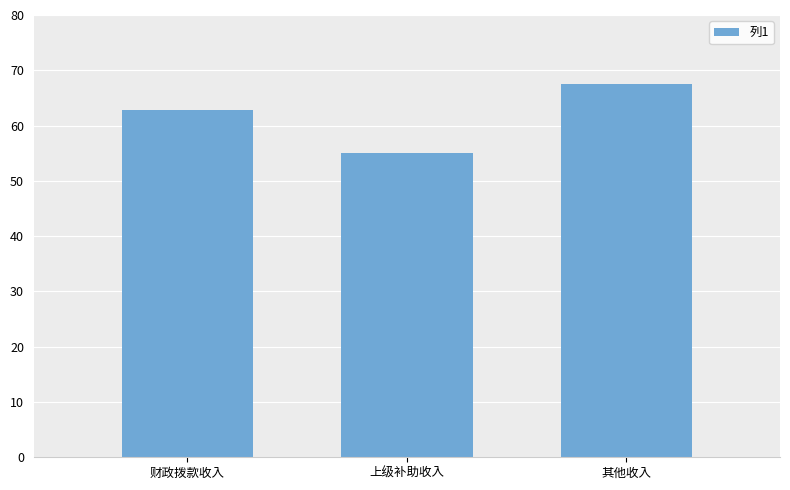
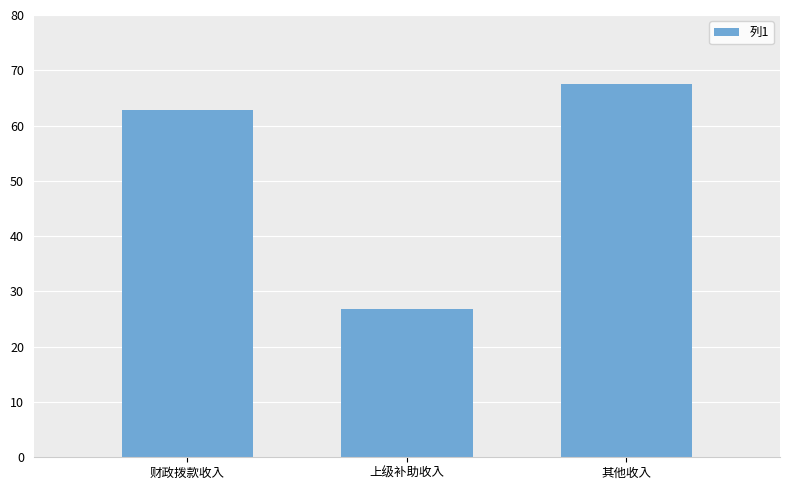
  {
    "财政拨款收入": 63,
-   "上级补助收入": 55,
+   "上级补助收入": 27,
    "其他收入": 68
  }
